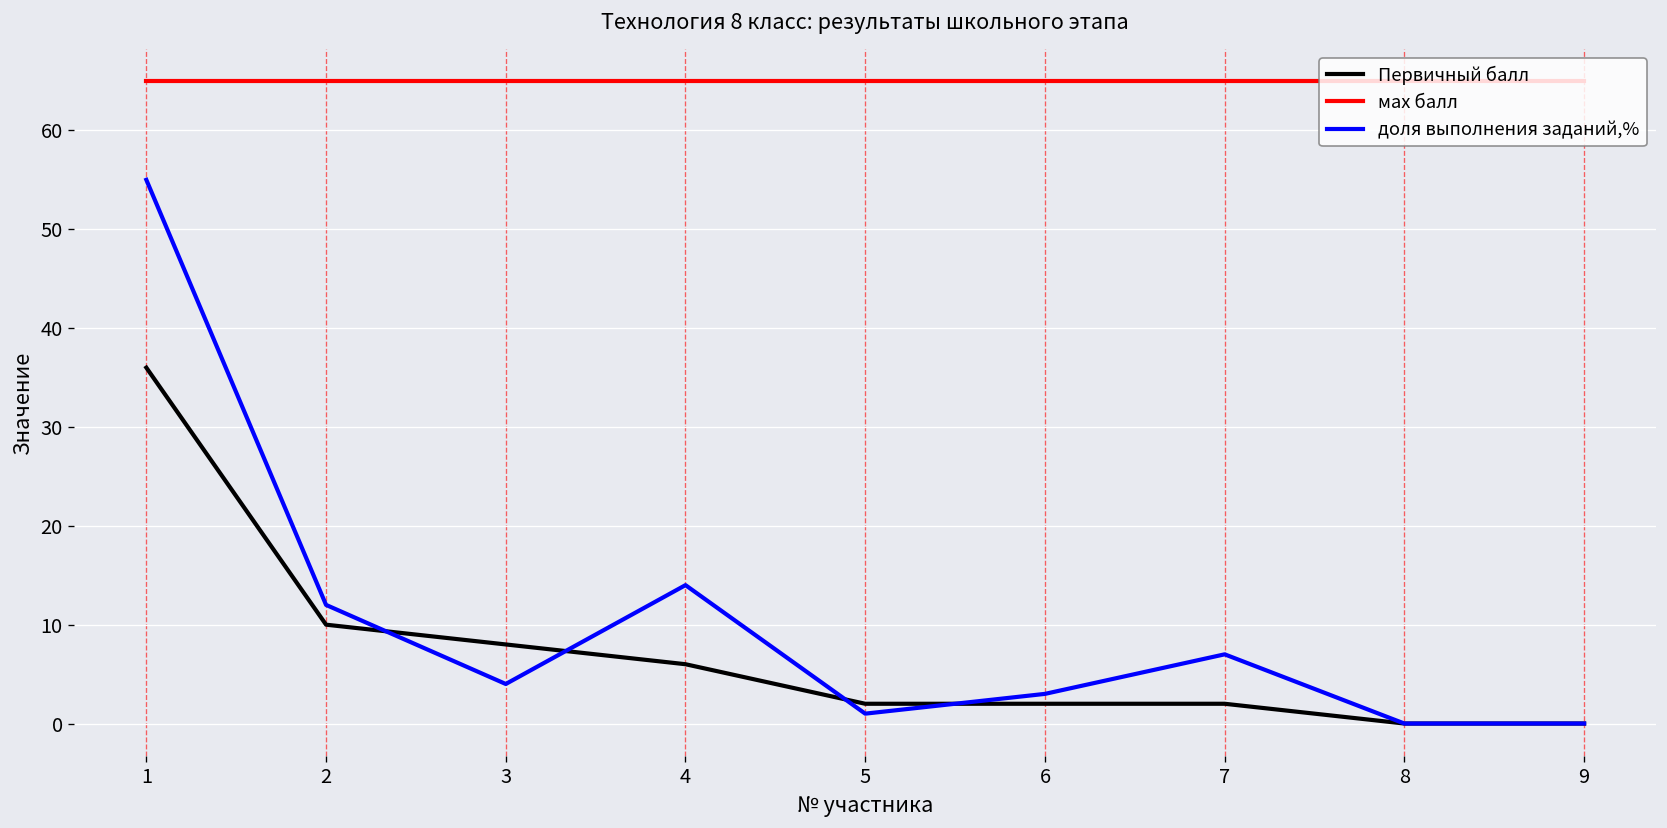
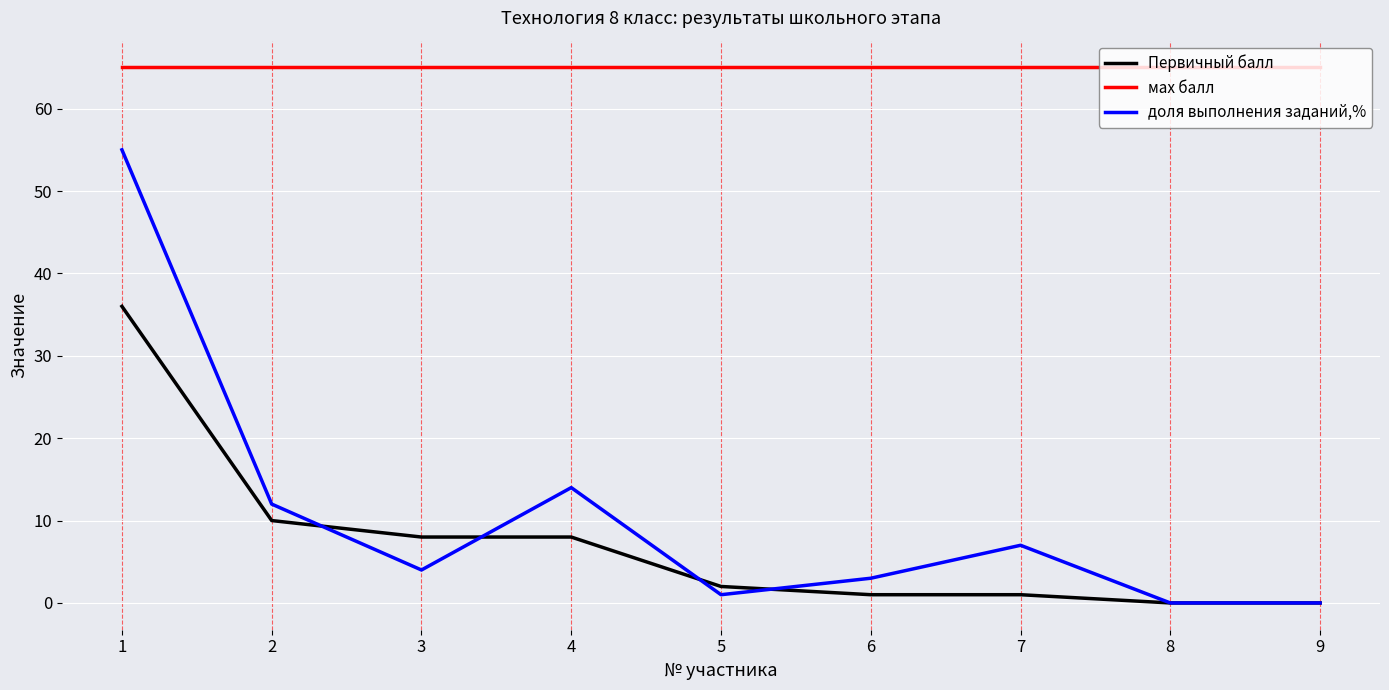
  {
    "Первичный балл": {
      "1": 36,
      "2": 10,
      "3": 8,
-     "4": 6,
+     "4": 8,
      "5": 2,
-     "6": 2,
-     "7": 2
+     "6": 1,
+     "7": 1
    },
    "мах балл": {
      "1": 65,
      "2": 65,
      "3": 65,
      "4": 65,
      "5": 65,
      "6": 65,
      "7": 65
    },
    "доля выполнения заданий,%": {
      "1": 55,
      "2": 12,
      "3": 4,
      "4": 14,
      "5": 1,
      "6": 3,
      "7": 7
    }
  }
